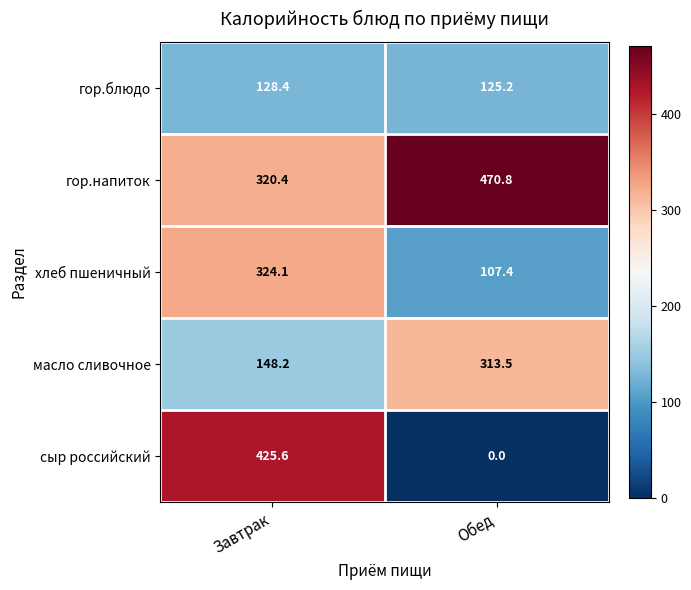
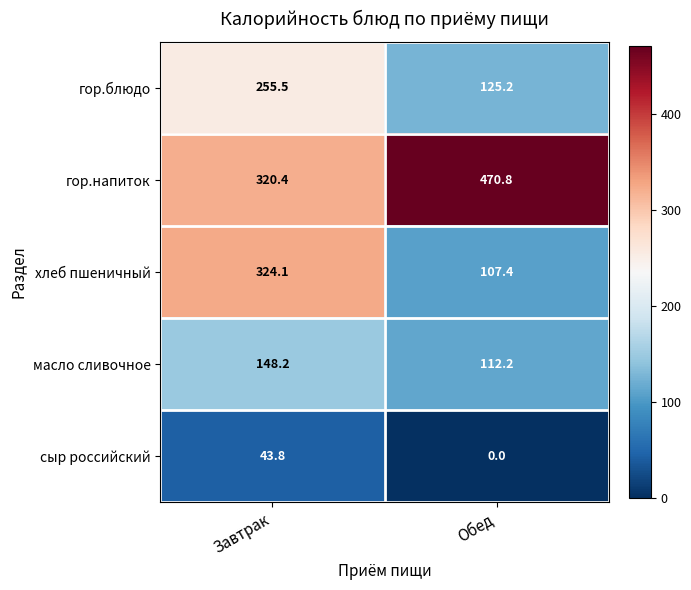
  {
    "гор.блюдо": {
-     "Завтрак": 128.4,
+     "Завтрак": 255.5,
      "Обед": 125.2
    },
    "гор.напиток": {
      "Завтрак": 320.4,
      "Обед": 470.8
    },
    "хлеб пшеничный": {
      "Завтрак": 324.1,
      "Обед": 107.4
    },
    "масло сливочное": {
      "Завтрак": 148.2,
-     "Обед": 313.5
+     "Обед": 112.2
    },
    "сыр российский": {
-     "Завтрак": 425.6,
+     "Завтрак": 43.8,
      "Обед": 0.0
    }
  }
